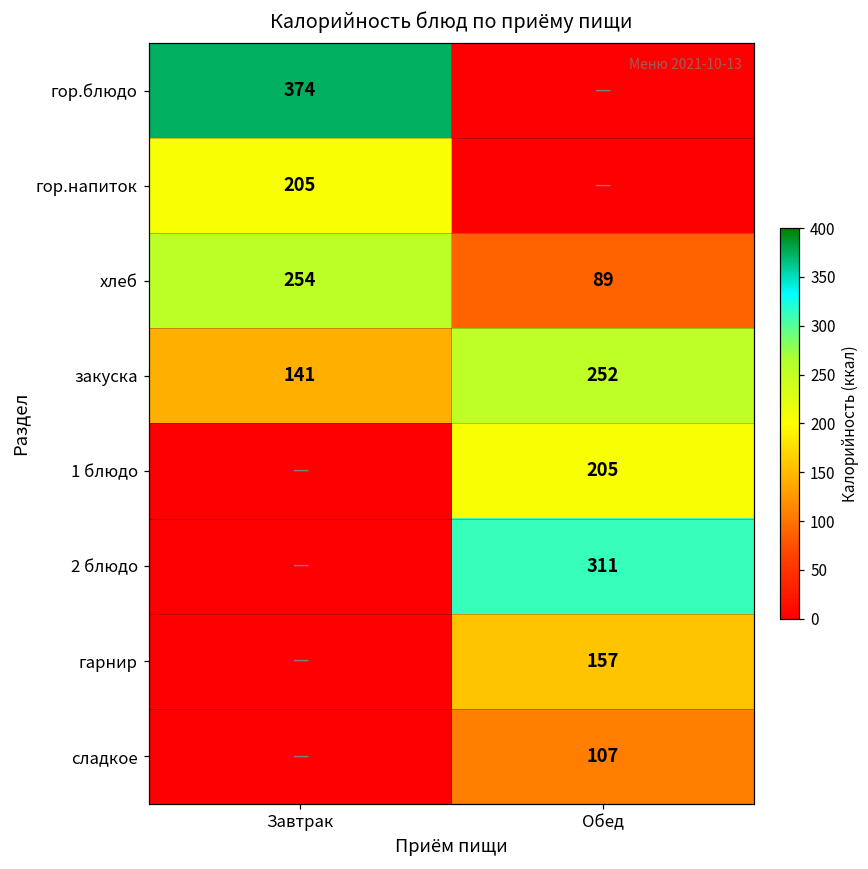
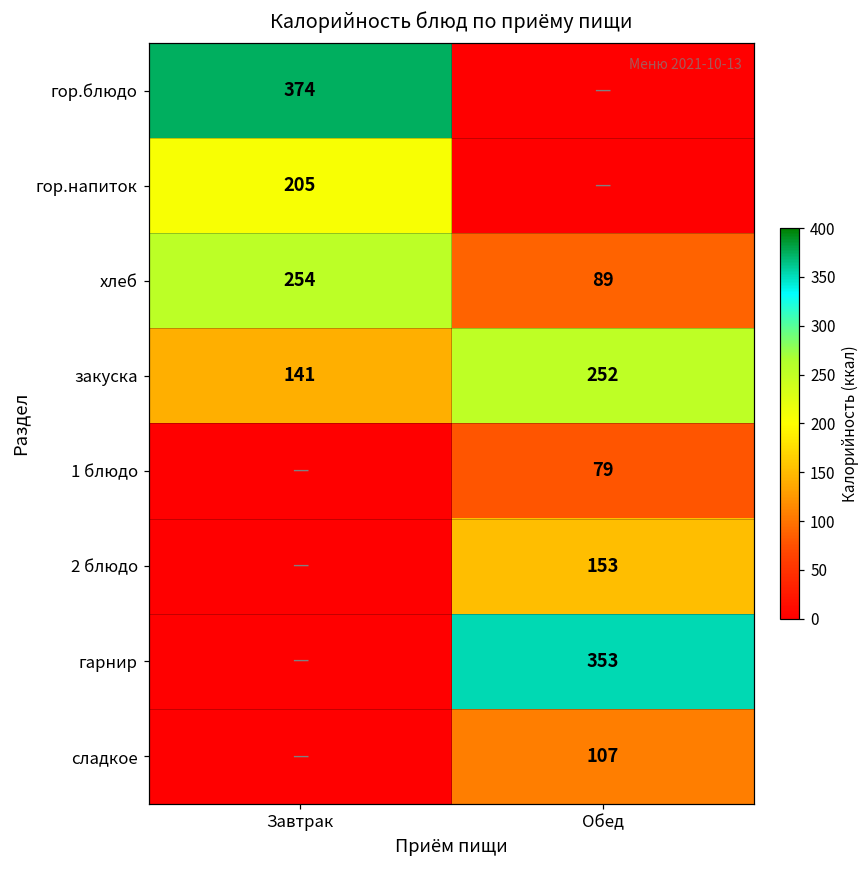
  {
    "гор.блюдо": {
      "Завтрак": 374
    },
    "гор.напиток": {
      "Завтрак": 205
    },
    "хлеб": {
      "Завтрак": 254,
      "Обед": 89
    },
    "закуска": {
      "Завтрак": 141,
      "Обед": 252
    },
    "1 блюдо": {
-     "Обед": 205
+     "Обед": 79
    },
    "2 блюдо": {
-     "Обед": 311
+     "Обед": 153
    },
    "гарнир": {
-     "Обед": 157
+     "Обед": 353
    },
    "сладкое": {
      "Обед": 107
    }
  }
